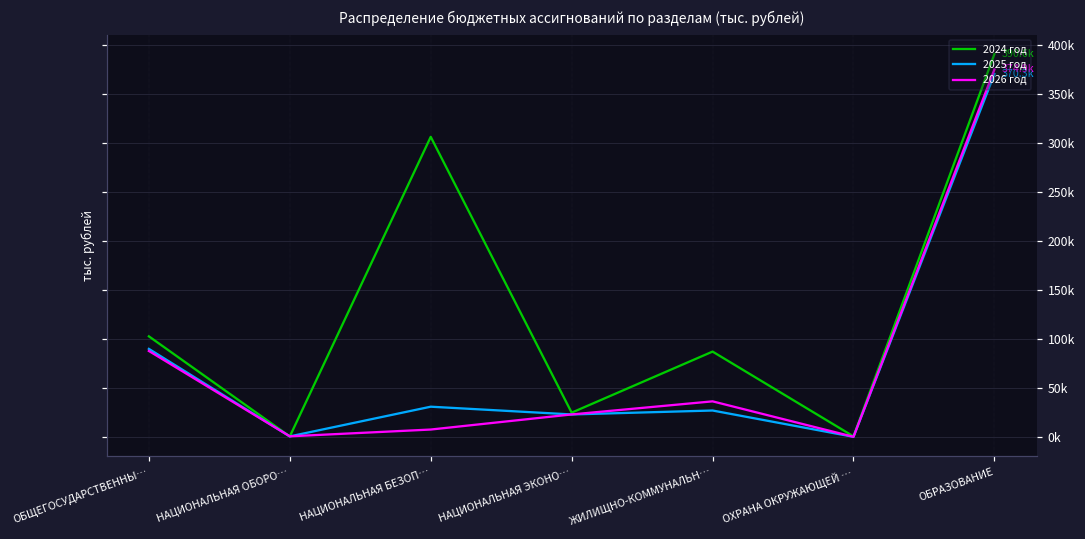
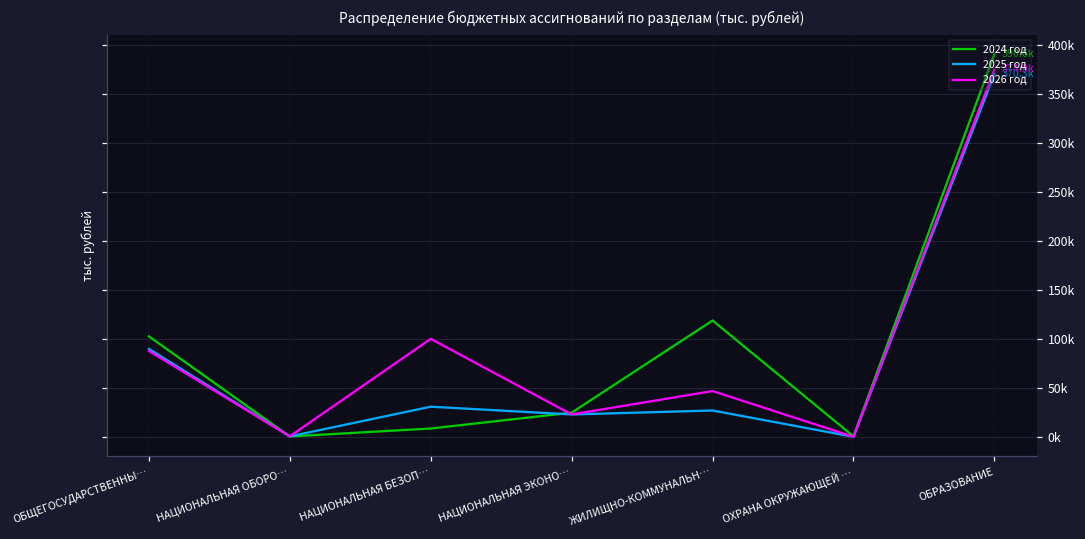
  {
    "2024 год": {
      "ОБЩЕГОСУДАРСТВЕННЫ…": 100000,
-     "НАЦИОНАЛЬНАЯ БЕЗОП…": 310000,
-     "ЖИЛИЩНО-КОММУНАЛЬН…": 90000
+     "НАЦИОНАЛЬНАЯ БЕЗОП…": 10000,
+     "ЖИЛИЩНО-КОММУНАЛЬН…": 120000
    },
    "2025 год": {
      "НАЦИОНАЛЬНАЯ БЕЗОП…": 30000,
      "ЖИЛИЩНО-КОММУНАЛЬН…": 30000
    },
    "2026 год": {
-     "НАЦИОНАЛЬНАЯ БЕЗОП…": 10000,
-     "ЖИЛИЩНО-КОММУНАЛЬН…": 40000
+     "НАЦИОНАЛЬНАЯ БЕЗОП…": 100000,
+     "ЖИЛИЩНО-КОММУНАЛЬН…": 50000
    }
  }
